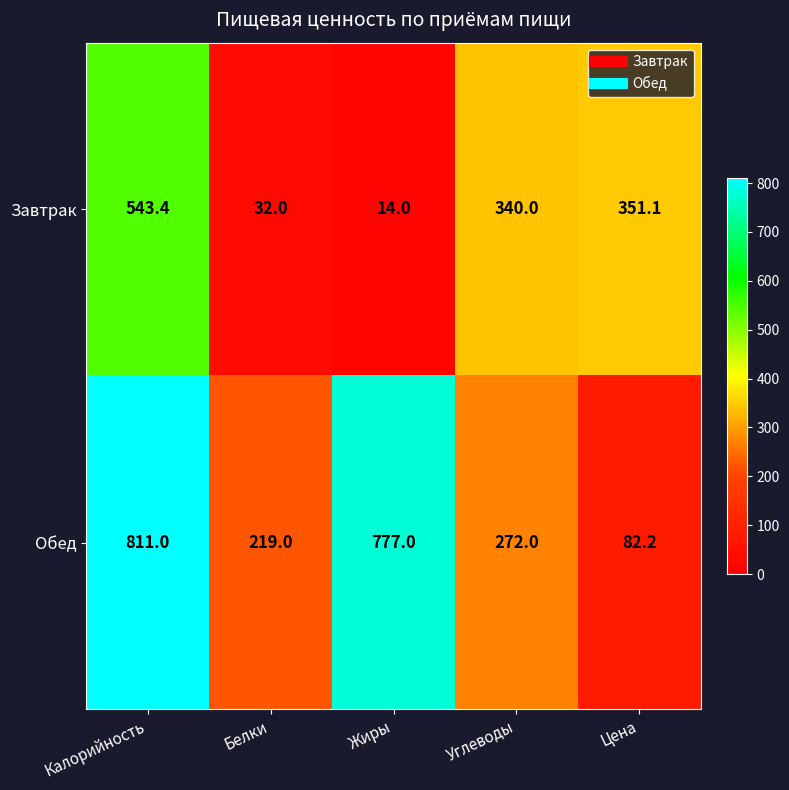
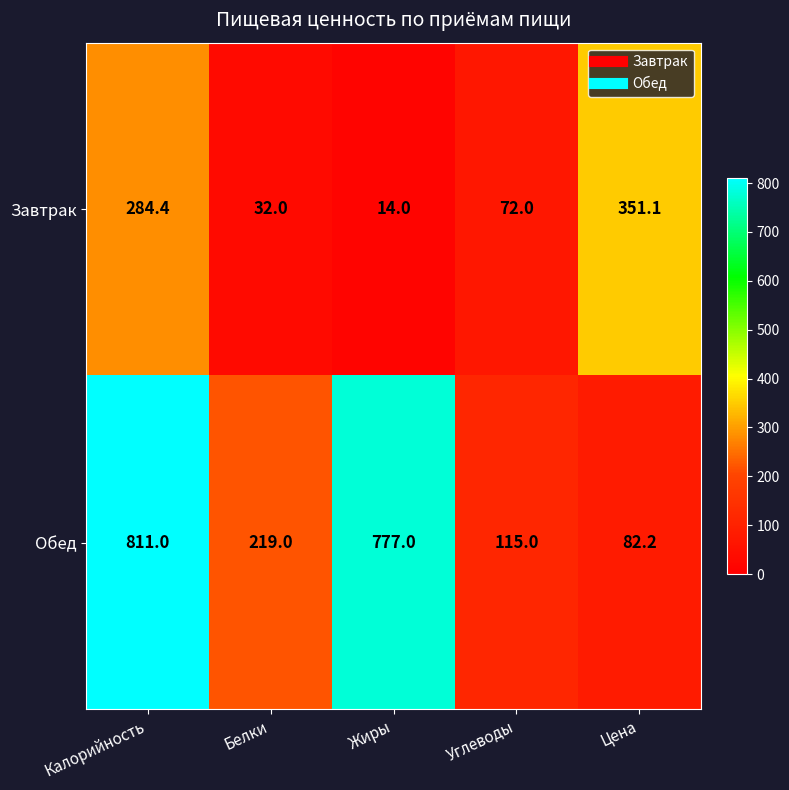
  {
    "Завтрак": {
-     "Калорийность": 543.4,
+     "Калорийность": 284.4,
      "Белки": 32.0,
      "Жиры": 14.0,
-     "Углеводы": 340.0,
+     "Углеводы": 72.0,
      "Цена": 351.1
    },
    "Обед": {
      "Калорийность": 811.0,
      "Белки": 219.0,
      "Жиры": 777.0,
-     "Углеводы": 272.0,
+     "Углеводы": 115.0,
      "Цена": 82.2
    }
  }
